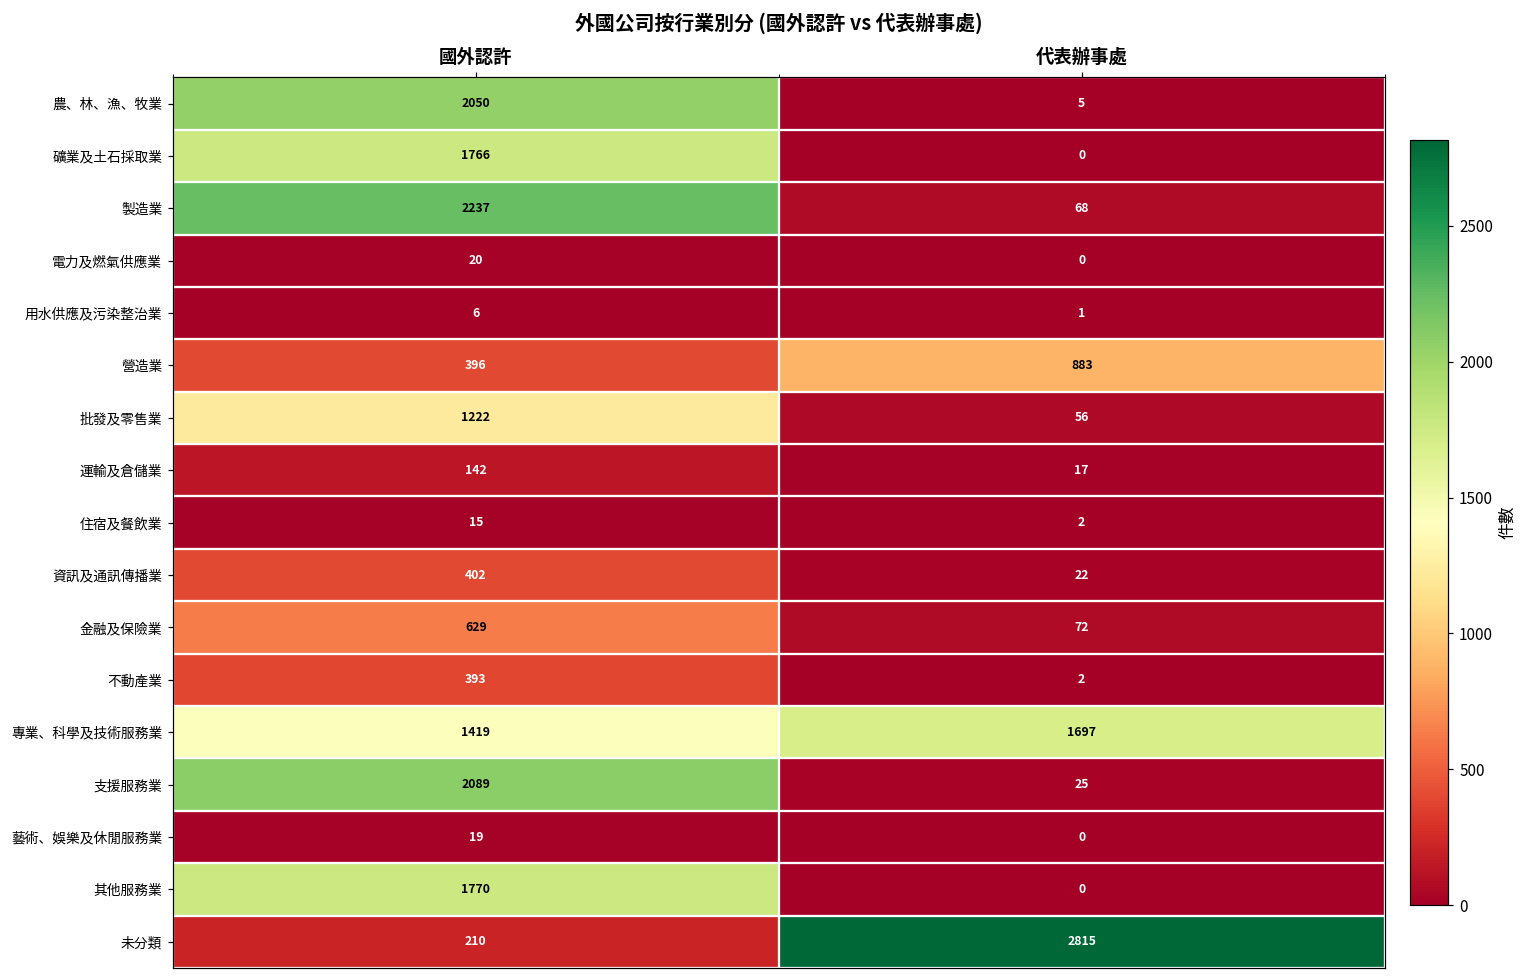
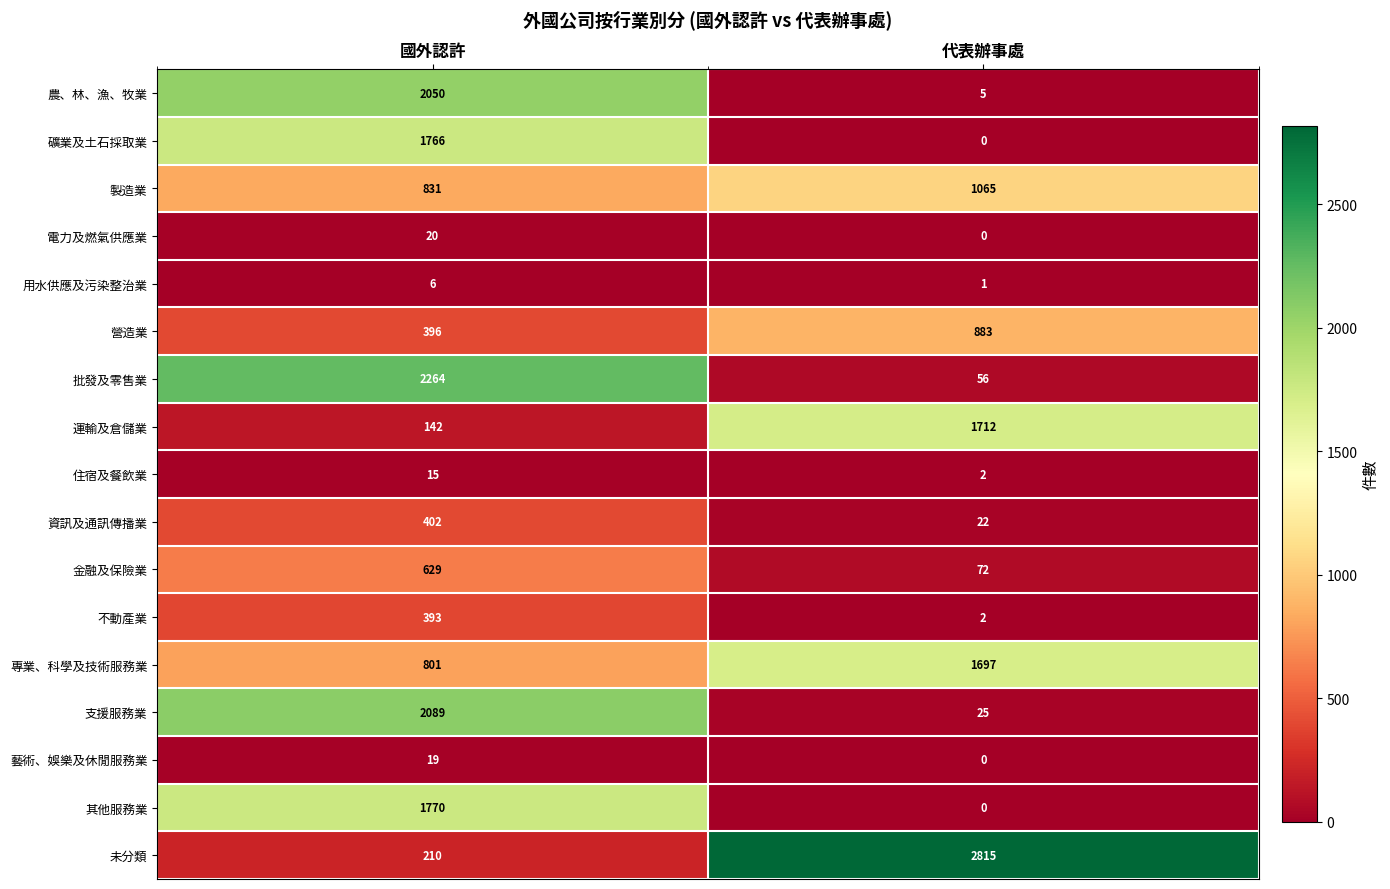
  {
    "農、林、漁、牧業": {
      "國外認許": 2050,
      "代表辦事處": 5
    },
    "礦業及土石採取業": {
      "國外認許": 1766,
      "代表辦事處": 0
    },
    "製造業": {
-     "國外認許": 2237,
-     "代表辦事處": 68
+     "國外認許": 831,
+     "代表辦事處": 1065
    },
    "電力及燃氣供應業": {
      "國外認許": 20,
      "代表辦事處": 0
    },
    "用水供應及污染整治業": {
      "國外認許": 6,
      "代表辦事處": 1
    },
    "營造業": {
      "國外認許": 396,
      "代表辦事處": 883
    },
    "批發及零售業": {
-     "國外認許": 1222,
+     "國外認許": 2264,
      "代表辦事處": 56
    },
    "運輸及倉儲業": {
      "國外認許": 142,
-     "代表辦事處": 17
+     "代表辦事處": 1712
    },
    "住宿及餐飲業": {
      "國外認許": 15,
      "代表辦事處": 2
    },
    "資訊及通訊傳播業": {
      "國外認許": 402,
      "代表辦事處": 22
    },
    "金融及保險業": {
      "國外認許": 629,
      "代表辦事處": 72
    },
    "不動產業": {
      "國外認許": 393,
      "代表辦事處": 2
    },
    "專業、科學及技術服務業": {
-     "國外認許": 1419,
+     "國外認許": 801,
      "代表辦事處": 1697
    },
    "支援服務業": {
      "國外認許": 2089,
      "代表辦事處": 25
    },
    "藝術、娛樂及休閒服務業": {
      "國外認許": 19,
      "代表辦事處": 0
    },
    "其他服務業": {
      "國外認許": 1770,
      "代表辦事處": 0
    },
    "未分類": {
      "國外認許": 210,
      "代表辦事處": 2815
    }
  }
